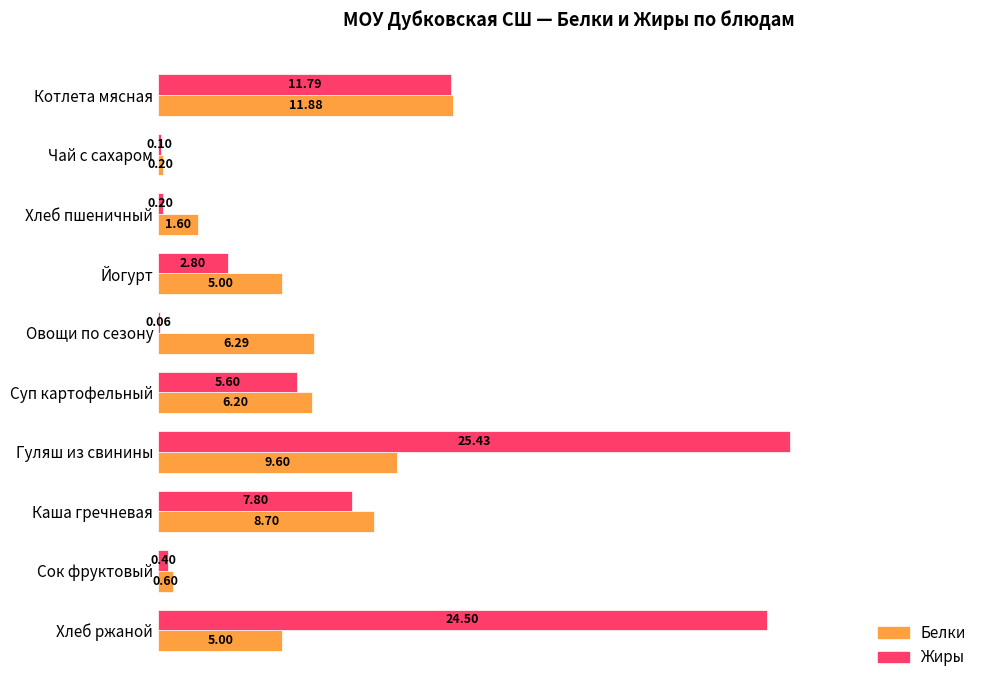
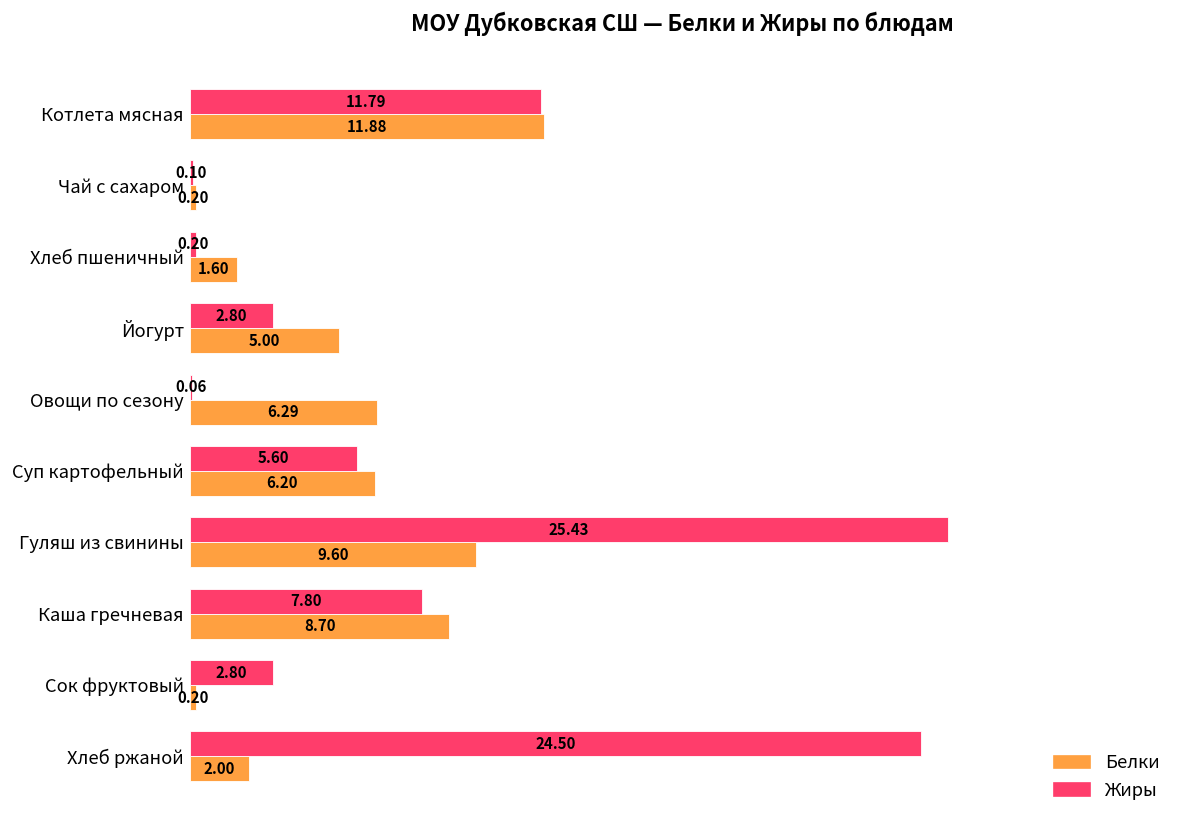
  {
    "Белки": {
      "Котлета мясная": 11.88,
      "Чай с сахаром": 0.20,
      "Хлеб пшеничный": 1.60,
      "Йогурт": 5.00,
      "Овощи по сезону": 6.29,
      "Суп картофельный": 6.20,
      "Гуляш из свинины": 9.60,
      "Каша гречневая": 8.70,
-     "Сок фруктовый": 0.60,
-     "Хлеб ржаной": 5.00
+     "Сок фруктовый": 0.20,
+     "Хлеб ржаной": 2.00
    },
    "Жиры": {
      "Котлета мясная": 11.79,
      "Чай с сахаром": 0.10,
      "Хлеб пшеничный": 0.20,
      "Йогурт": 2.80,
      "Овощи по сезону": 0.06,
      "Суп картофельный": 5.60,
      "Гуляш из свинины": 25.43,
      "Каша гречневая": 7.80,
-     "Сок фруктовый": 0.40,
+     "Сок фруктовый": 2.80,
      "Хлеб ржаной": 24.50
    }
  }
